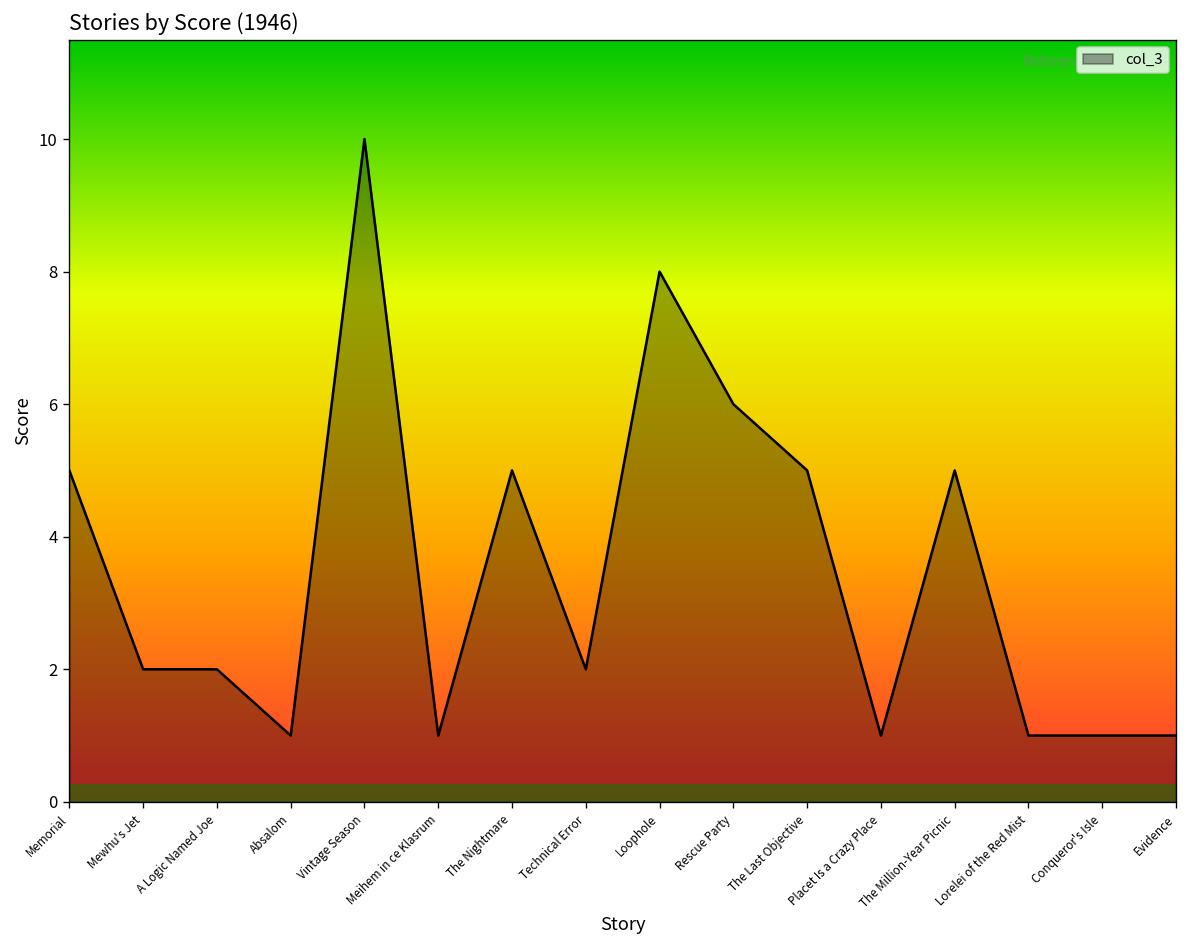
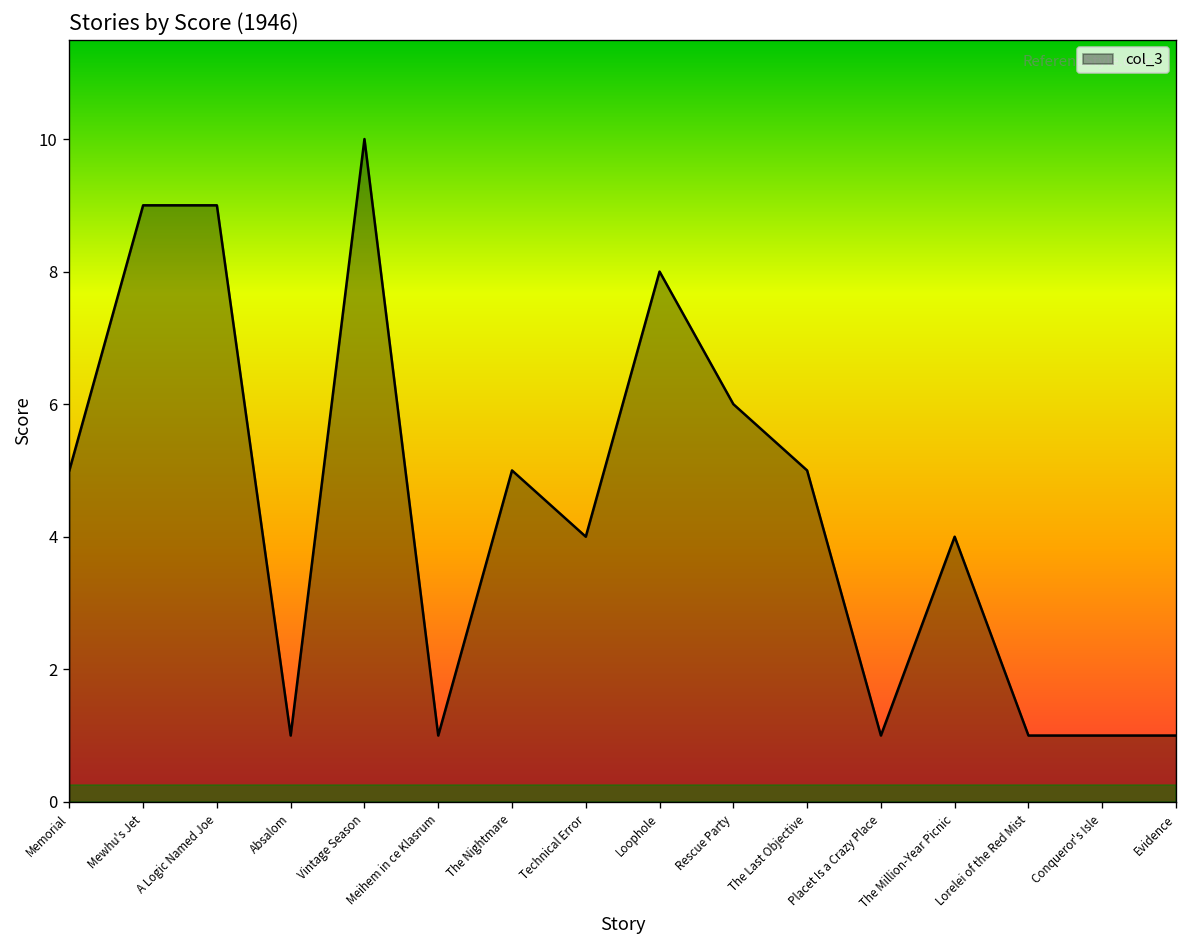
  {
    "Memorial": 5,
-   "Mewhu's Jet": 2,
-   "A Logic Named Joe": 2,
+   "Mewhu's Jet": 9,
+   "A Logic Named Joe": 9,
    "Absalom": 1,
    "Vintage Season": 10,
    "Meihem in ce Klasrum": 1,
    "The Nightmare": 5,
-   "Technical Error": 2,
+   "Technical Error": 4,
    "Loophole": 8,
    "Rescue Party": 6,
    "The Last Objective": 5,
    "Placet Is a Crazy Place": 1,
-   "The Million-Year Picnic": 5,
+   "The Million-Year Picnic": 4,
    "Lorelei of the Red Mist": 1,
    "Conqueror's Isle": 1,
    "Evidence": 1
  }
